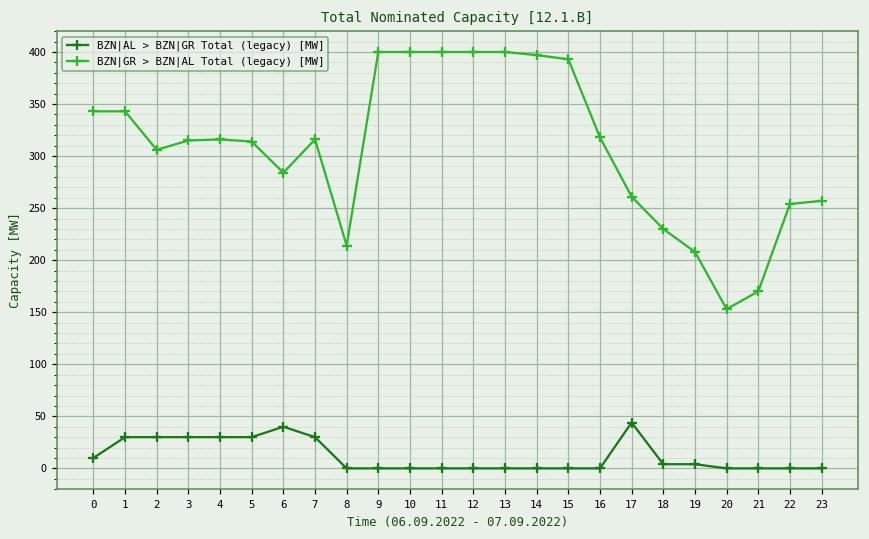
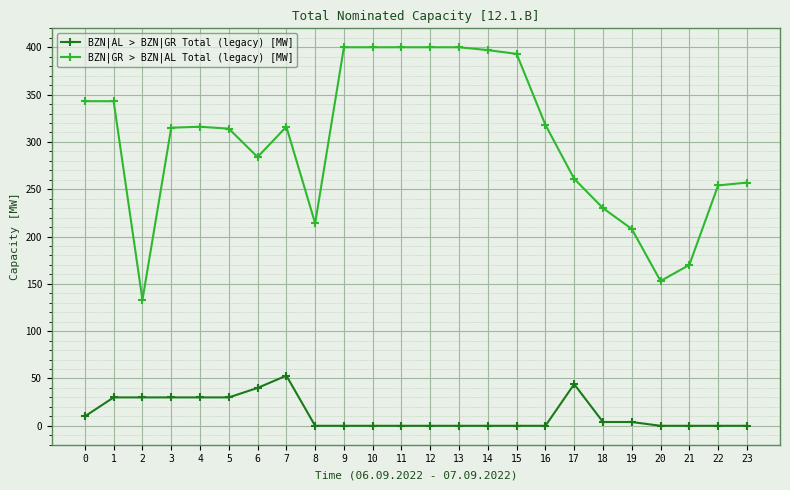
  {
    "BZN|AL > BZN|GR Total (legacy) [MW]": {
      "0": 10,
      "1": 30,
      "2": 30,
      "3": 30,
      "4": 30,
      "5": 30,
      "6": 40,
-     "7": 30,
+     "7": 50,
      "8": 0,
      "9": 0,
      "10": 0,
      "11": 0,
      "12": 0,
      "13": 0,
      "14": 0,
      "15": 0,
      "16": 0,
      "17": 40,
      "18": 0,
      "19": 0,
      "20": 0,
      "21": 0,
      "22": 0,
      "23": 0
    },
    "BZN|GR > BZN|AL Total (legacy) [MW]": {
      "0": 340,
      "1": 340,
-     "2": 310,
+     "2": 130,
      "3": 320,
      "4": 320,
      "5": 310,
      "6": 280,
      "7": 320,
      "8": 210,
      "9": 400,
      "10": 400,
      "11": 400,
      "12": 400,
      "13": 400,
      "14": 400,
      "15": 390,
      "16": 320,
      "17": 260,
      "18": 230,
      "19": 210,
      "20": 150,
      "21": 170,
      "22": 250,
      "23": 260
    }
  }
